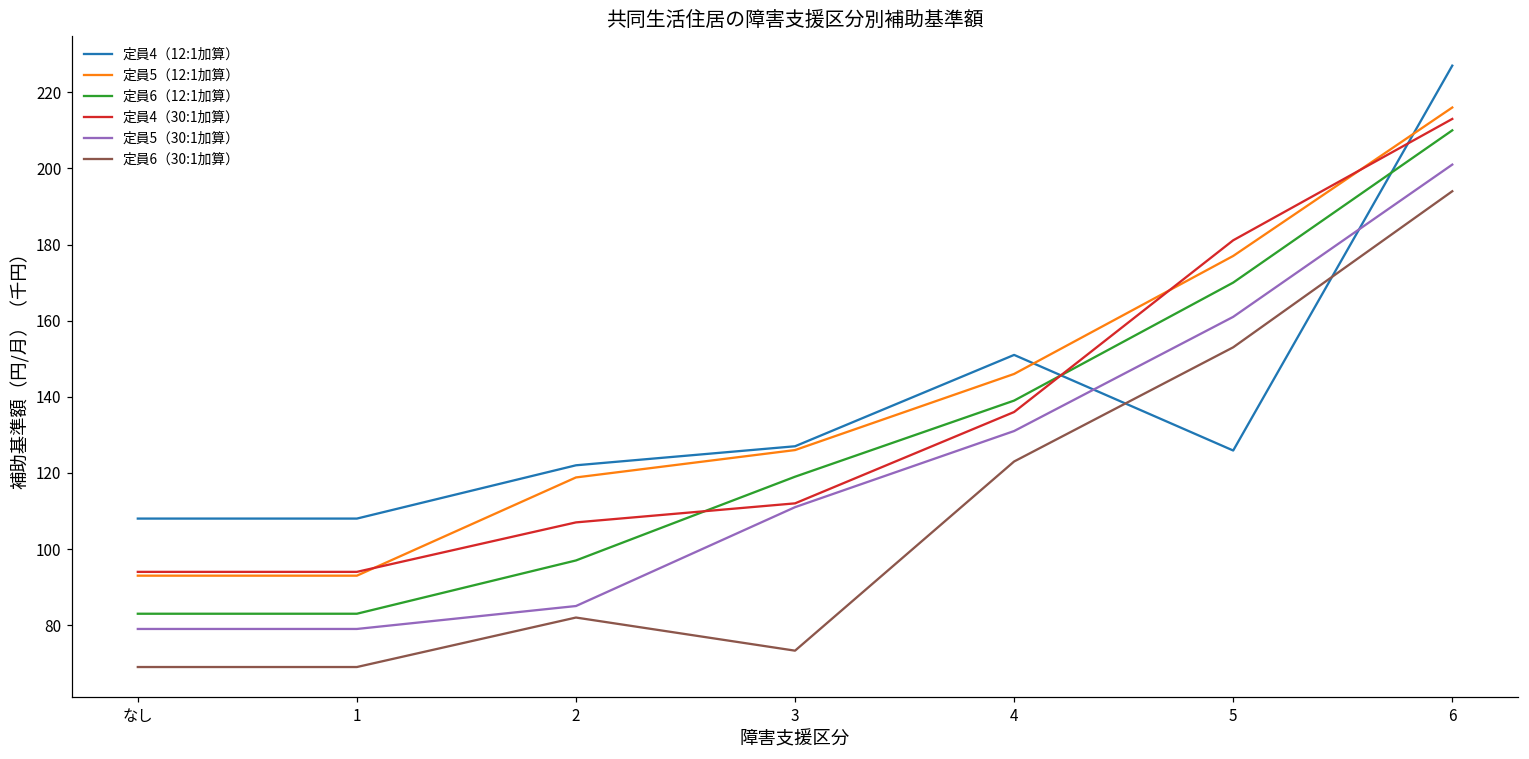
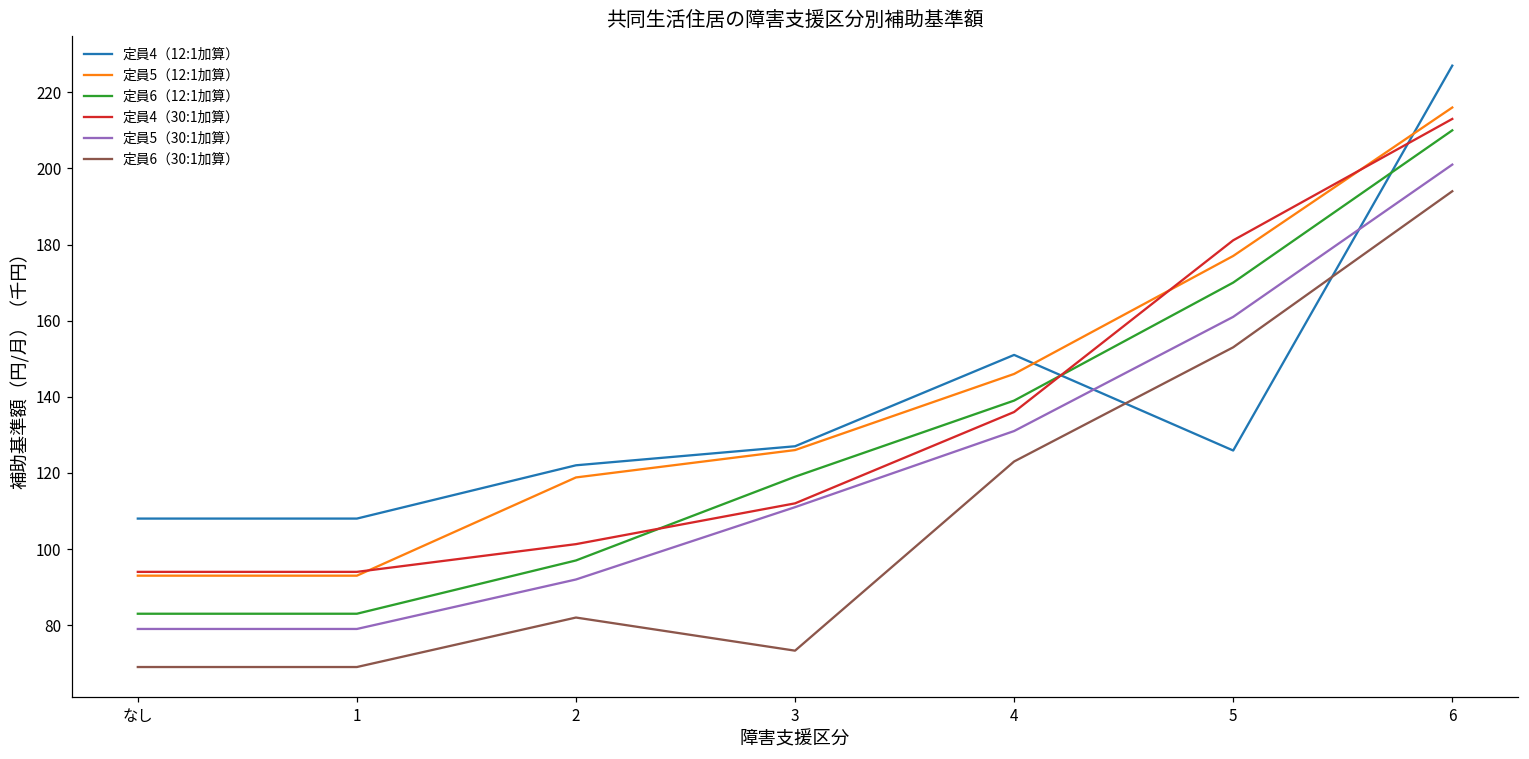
  {
    "定員4（12:1加算）": {
      "なし": 108,
      "1": 108,
      "2": 122,
      "3": 127,
      "4": 151,
      "5": 126,
      "6": 227
    },
    "定員5（12:1加算）": {
      "なし": 93,
      "1": 93,
      "2": 119,
      "3": 126,
      "4": 146,
      "5": 177,
      "6": 216
    },
    "定員6（12:1加算）": {
      "なし": 83,
      "1": 83,
      "2": 97,
      "3": 119,
      "4": 139,
      "5": 170,
      "6": 210
    },
    "定員4（30:1加算）": {
      "なし": 94,
      "1": 94,
-     "2": 107,
+     "2": 101,
      "3": 112,
      "4": 136,
      "5": 181,
      "6": 213
    },
    "定員5（30:1加算）": {
      "なし": 79,
      "1": 79,
-     "2": 85,
+     "2": 92,
      "3": 111,
      "4": 131,
      "5": 161,
      "6": 201
    },
    "定員6（30:1加算）": {
      "なし": 69,
      "1": 69,
      "2": 82,
      "3": 73,
      "4": 123,
      "5": 153,
      "6": 194
    }
  }
